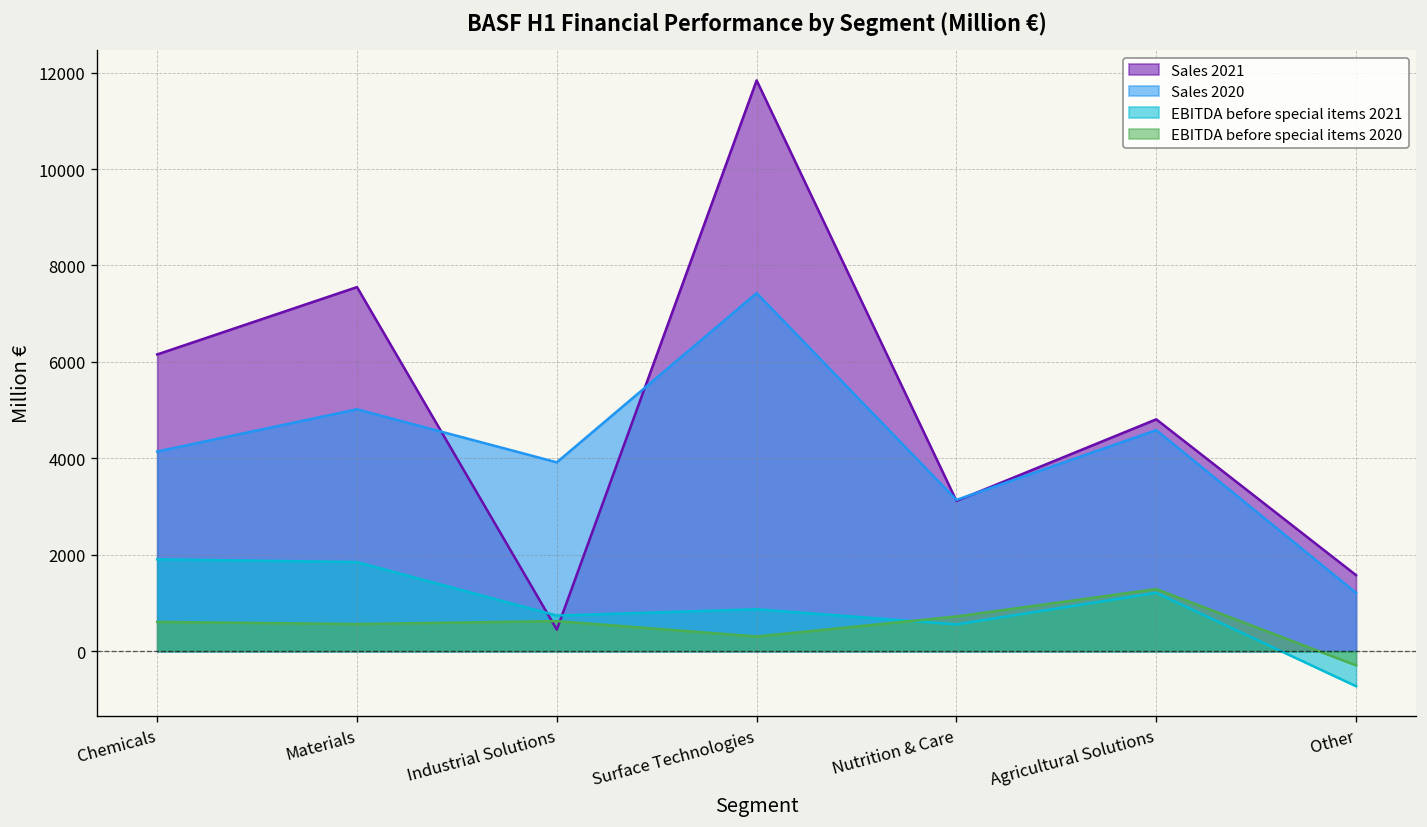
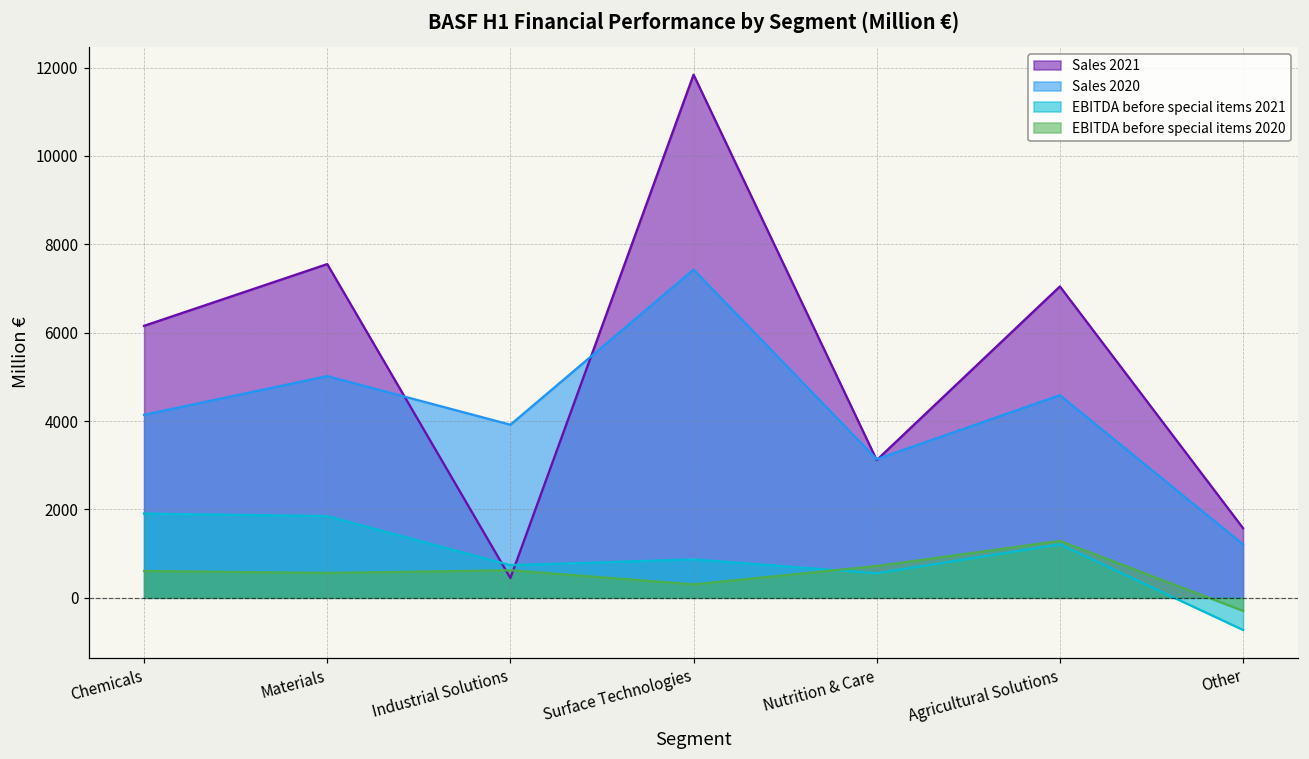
  {
    "Sales 2021": {
      "Chemicals": 6200,
      "Materials": 7600,
      "Industrial Solutions": 400,
      "Surface Technologies": 11800,
-     "Agricultural Solutions": 4800,
+     "Agricultural Solutions": 7000,
      "Other": 1600
    }
  }
